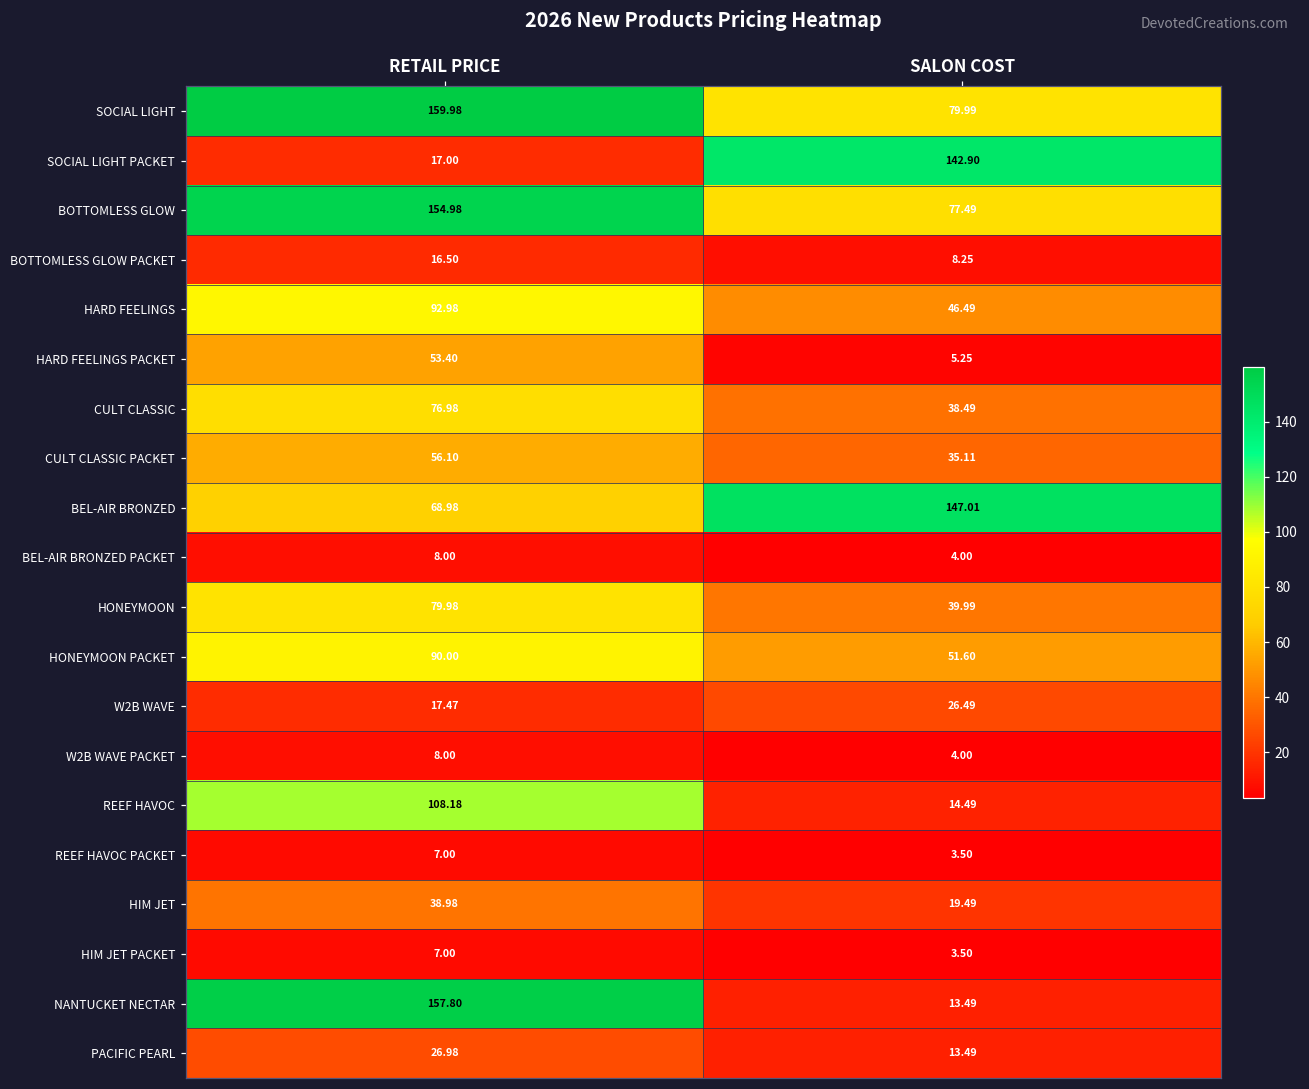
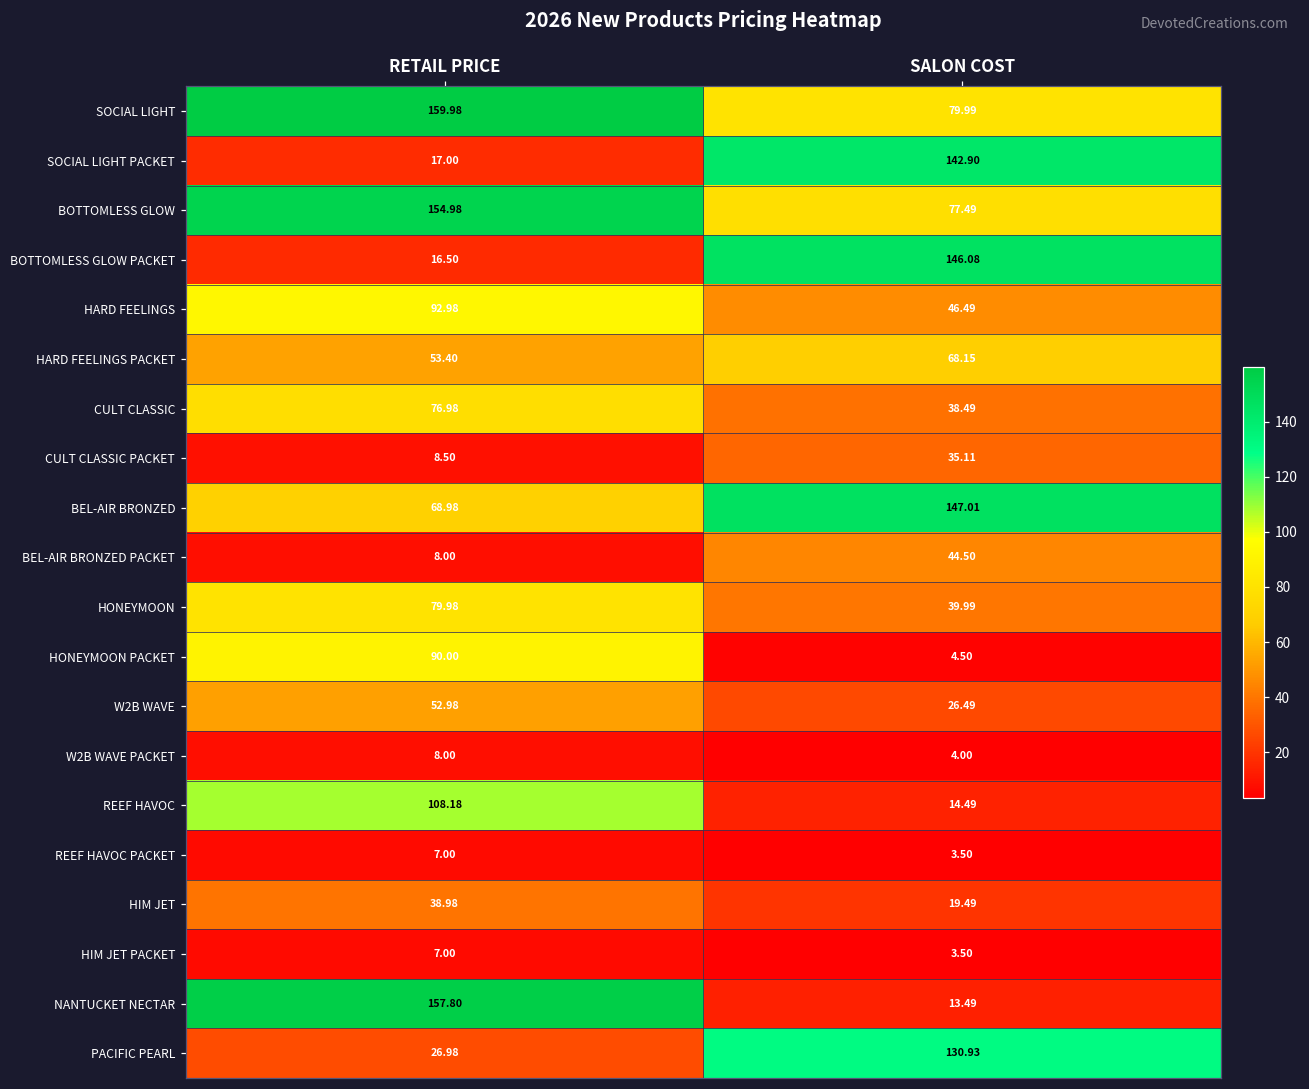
  {
    "SOCIAL LIGHT": {
      "RETAIL PRICE": 159.98,
      "SALON COST": 79.99
    },
    "SOCIAL LIGHT PACKET": {
      "RETAIL PRICE": 17.00,
      "SALON COST": 142.90
    },
    "BOTTOMLESS GLOW": {
      "RETAIL PRICE": 154.98,
      "SALON COST": 77.49
    },
    "BOTTOMLESS GLOW PACKET": {
      "RETAIL PRICE": 16.50,
-     "SALON COST": 8.25
+     "SALON COST": 146.08
    },
    "HARD FEELINGS": {
      "RETAIL PRICE": 92.98,
      "SALON COST": 46.49
    },
    "HARD FEELINGS PACKET": {
      "RETAIL PRICE": 53.40,
-     "SALON COST": 5.25
+     "SALON COST": 68.15
    },
    "CULT CLASSIC": {
      "RETAIL PRICE": 76.98,
      "SALON COST": 38.49
    },
    "CULT CLASSIC PACKET": {
-     "RETAIL PRICE": 56.10,
+     "RETAIL PRICE": 8.50,
      "SALON COST": 35.11
    },
    "BEL-AIR BRONZED": {
      "RETAIL PRICE": 68.98,
      "SALON COST": 147.01
    },
    "BEL-AIR BRONZED PACKET": {
      "RETAIL PRICE": 8.00,
-     "SALON COST": 4.00
+     "SALON COST": 44.50
    },
    "HONEYMOON": {
      "RETAIL PRICE": 79.98,
      "SALON COST": 39.99
    },
    "HONEYMOON PACKET": {
      "RETAIL PRICE": 90.00,
-     "SALON COST": 51.60
+     "SALON COST": 4.50
    },
    "W2B WAVE": {
-     "RETAIL PRICE": 17.47,
+     "RETAIL PRICE": 52.98,
      "SALON COST": 26.49
    },
    "W2B WAVE PACKET": {
      "RETAIL PRICE": 8.00,
      "SALON COST": 4.00
    },
    "REEF HAVOC": {
      "RETAIL PRICE": 108.18,
      "SALON COST": 14.49
    },
    "REEF HAVOC PACKET": {
      "RETAIL PRICE": 7.00,
      "SALON COST": 3.50
    },
    "HIM JET": {
      "RETAIL PRICE": 38.98,
      "SALON COST": 19.49
    },
    "HIM JET PACKET": {
      "RETAIL PRICE": 7.00,
      "SALON COST": 3.50
    },
    "NANTUCKET NECTAR": {
      "RETAIL PRICE": 157.80,
      "SALON COST": 13.49
    },
    "PACIFIC PEARL": {
      "RETAIL PRICE": 26.98,
-     "SALON COST": 13.49
+     "SALON COST": 130.93
    }
  }
